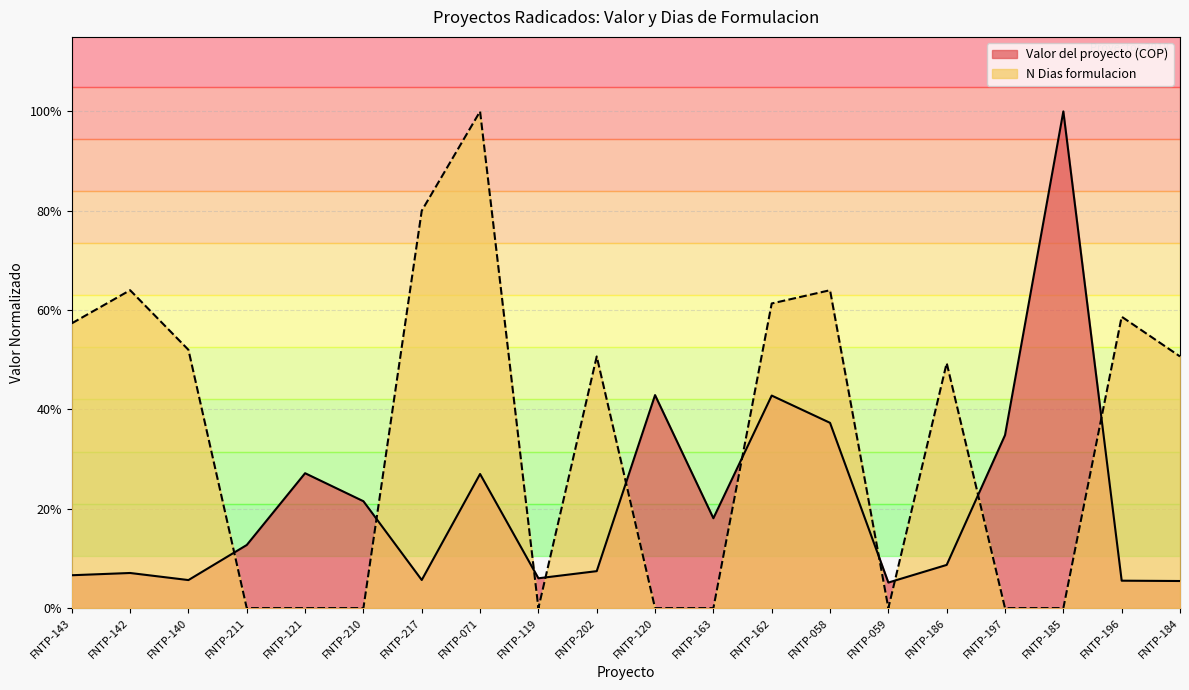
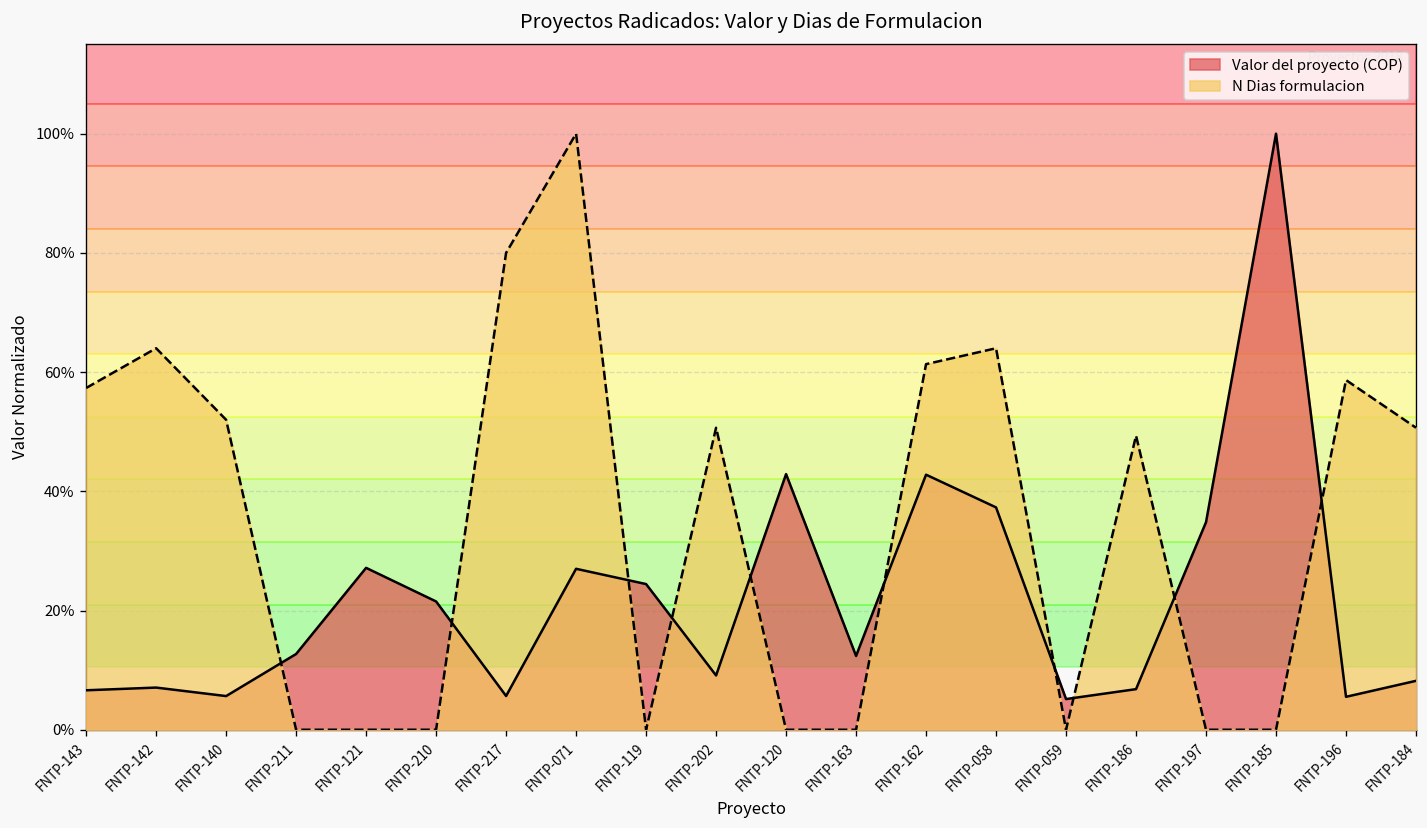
  {
    "Valor del proyecto (COP)": {
      "FNTP-143": "7%",
      "FNTP-142": "7%",
      "FNTP-140": "6%",
      "FNTP-211": "13%",
      "FNTP-121": "27%",
      "FNTP-210": "22%",
      "FNTP-217": "6%",
      "FNTP-071": "27%",
-     "FNTP-119": "6%",
-     "FNTP-202": "7%",
+     "FNTP-119": "24%",
+     "FNTP-202": "9%",
      "FNTP-120": "43%",
-     "FNTP-163": "18%",
+     "FNTP-163": "12%",
      "FNTP-162": "43%",
      "FNTP-058": "37%",
      "FNTP-059": "5%",
-     "FNTP-186": "9%",
+     "FNTP-186": "7%",
      "FNTP-197": "35%",
      "FNTP-185": "100%",
      "FNTP-196": "6%",
-     "FNTP-184": "5%"
+     "FNTP-184": "8%"
    }
  }
